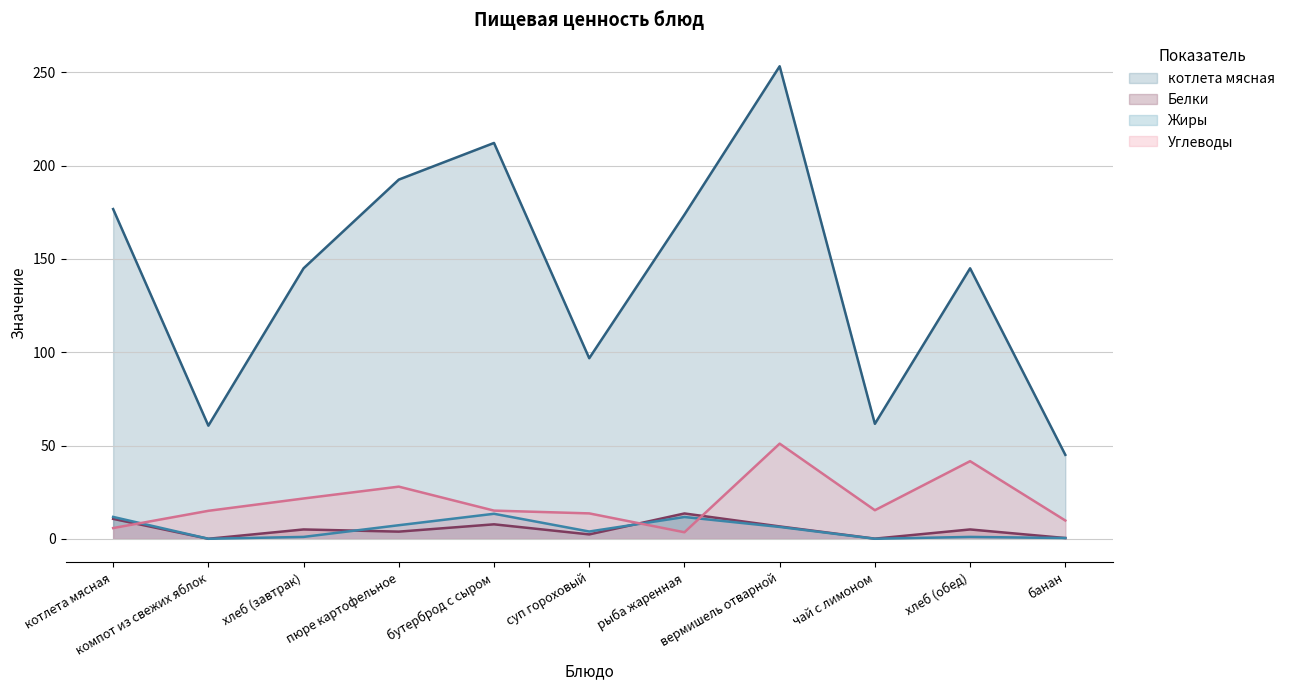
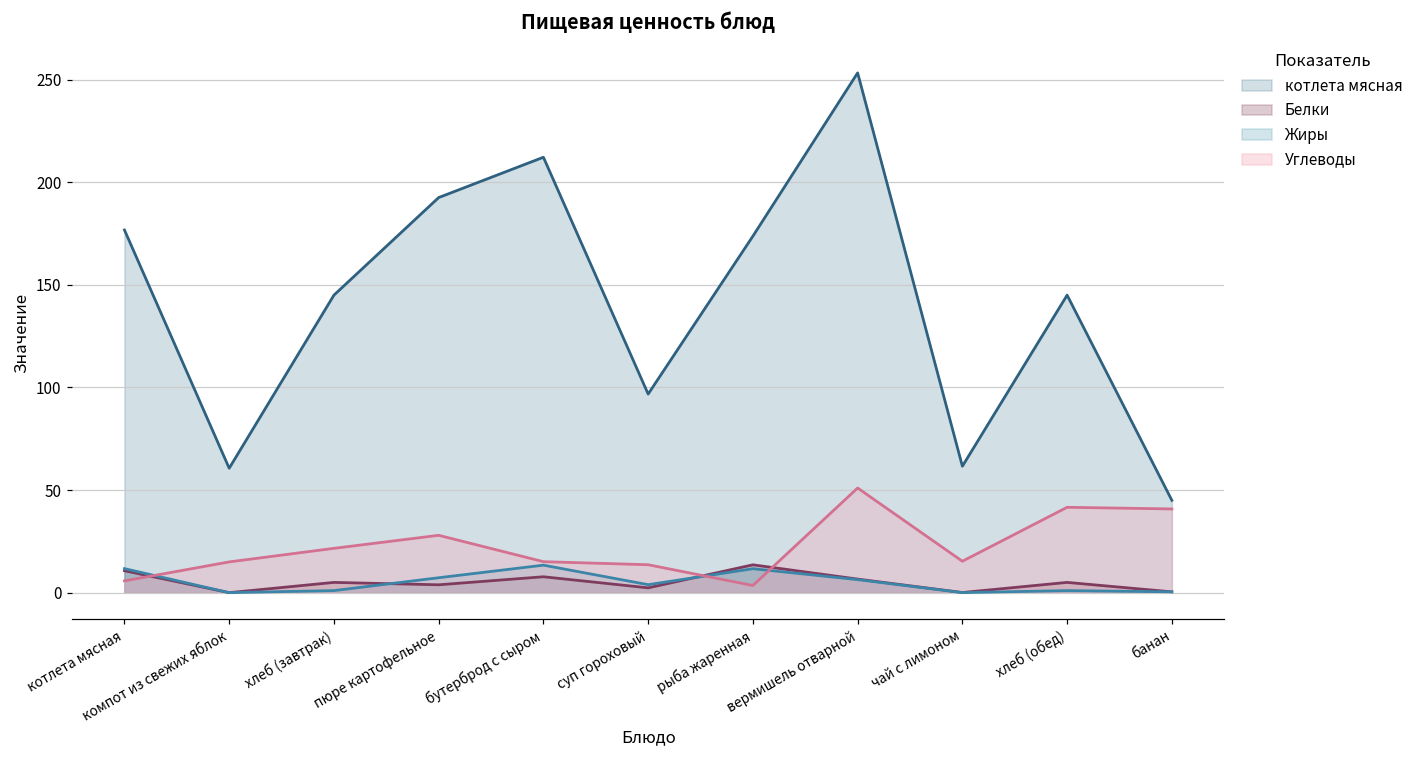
  {
    "Углеводы": {
      "котлета мясная": 6,
      "компот из свежих яблок": 15,
      "хлеб (завтрак)": 22,
      "пюре картофельное": 28,
      "бутерброд с сыром": 15,
      "суп гороховый": 14,
      "рыба жаренная": 3,
      "вермишель отварной": 51,
      "чай с лимоном": 15,
      "хлеб (обед)": 42,
-     "банан": 10
+     "банан": 41
    }
  }
